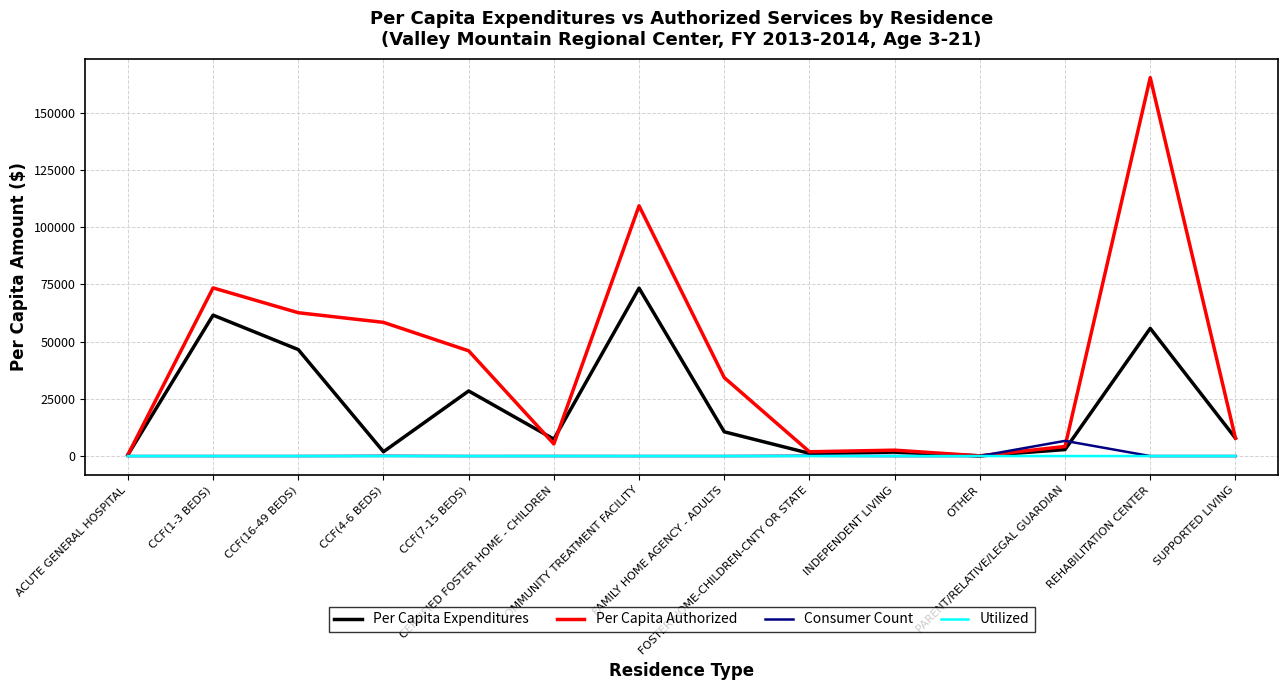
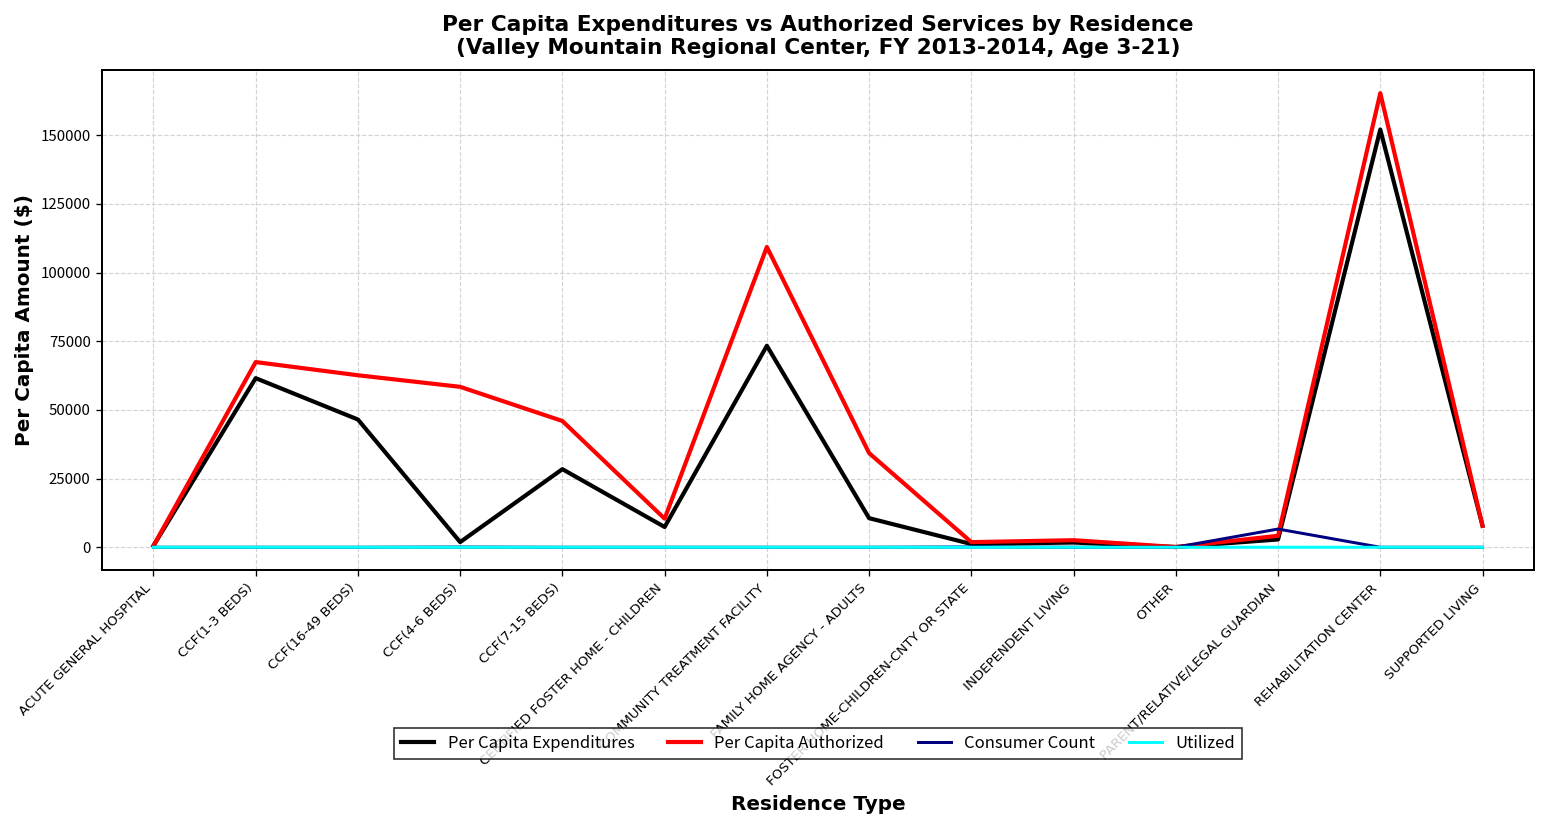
  {
    "Per Capita Expenditures": {
      "CCF(1-3 BEDS)": 62000,
      "CCF(16-49 BEDS)": 46000,
      "CCF(4-6 BEDS)": 2000,
      "CCF(7-15 BEDS)": 28000,
      "CERTIFIED FOSTER HOME - CHILDREN": 7000,
      "COMMUNITY TREATMENT FACILITY": 73000,
      "FAMILY HOME AGENCY - ADULTS": 11000,
      "PARENT/RELATIVE/LEGAL GUARDIAN": 3000,
-     "REHABILITATION CENTER": 56000
+     "REHABILITATION CENTER": 152000
    },
    "Per Capita Authorized": {
-     "CCF(1-3 BEDS)": 73000,
+     "CCF(1-3 BEDS)": 67000,
      "CCF(16-49 BEDS)": 63000,
      "CCF(4-6 BEDS)": 58000,
      "CCF(7-15 BEDS)": 46000,
-     "CERTIFIED FOSTER HOME - CHILDREN": 5000,
+     "CERTIFIED FOSTER HOME - CHILDREN": 10000,
      "COMMUNITY TREATMENT FACILITY": 109000,
      "FAMILY HOME AGENCY - ADULTS": 34000,
      "PARENT/RELATIVE/LEGAL GUARDIAN": 4000,
      "REHABILITATION CENTER": 165000
    },
    "Consumer Count": {
      "PARENT/RELATIVE/LEGAL GUARDIAN": 7000
    },
    "Utilized": {
      "PARENT/RELATIVE/LEGAL GUARDIAN": 0
    }
  }
